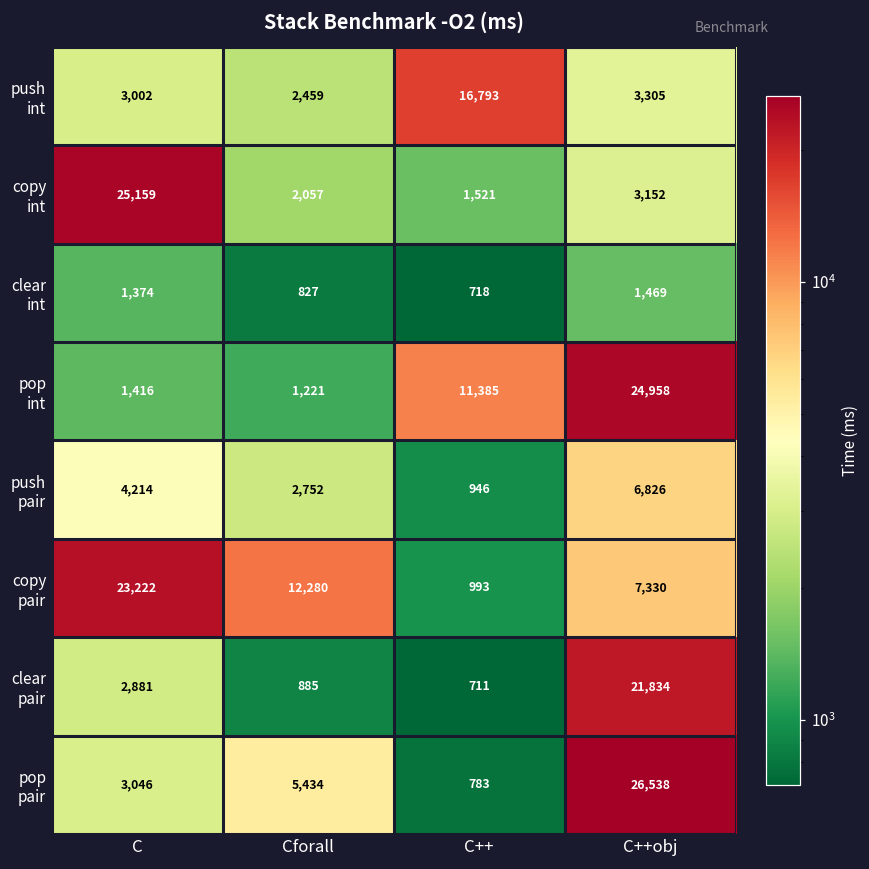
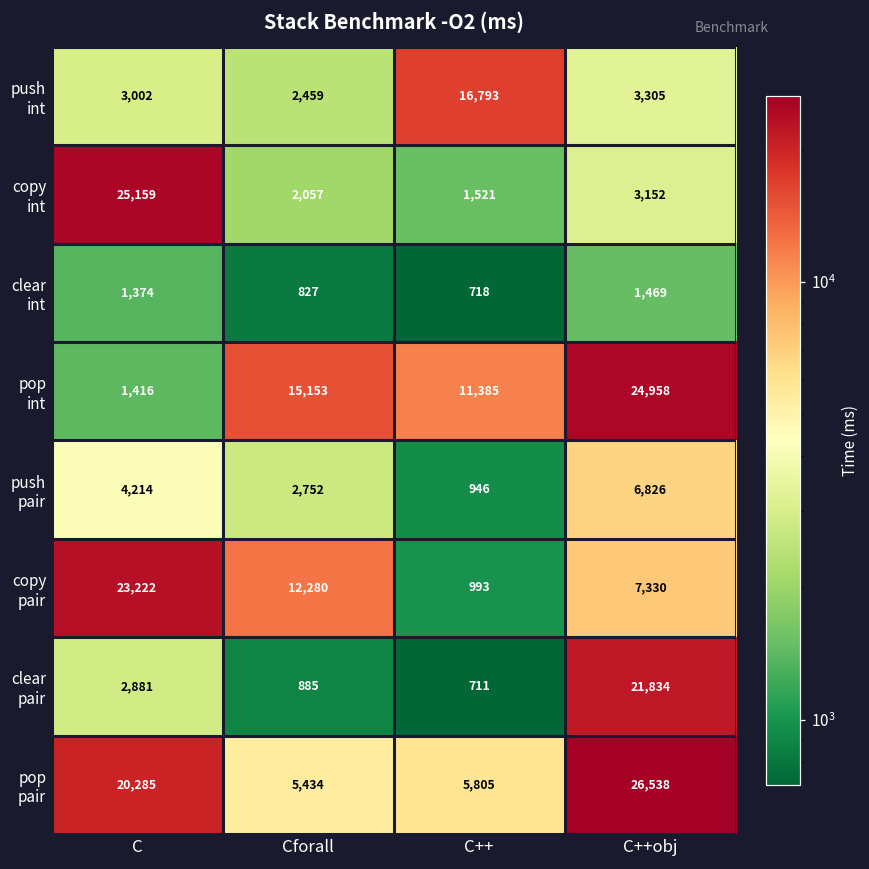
  {
    "push int": {
      "C": "3,002",
      "Cforall": "2,459",
      "C++": "16,793",
      "C++obj": "3,305"
    },
    "copy int": {
      "C": "25,159",
      "Cforall": "2,057",
      "C++": "1,521",
      "C++obj": "3,152"
    },
    "clear int": {
      "C": "1,374",
      "Cforall": "827",
      "C++": "718",
      "C++obj": "1,469"
    },
    "pop int": {
      "C": "1,416",
-     "Cforall": "1,221",
+     "Cforall": "15,153",
      "C++": "11,385",
      "C++obj": "24,958"
    },
    "push pair": {
      "C": "4,214",
      "Cforall": "2,752",
      "C++": "946",
      "C++obj": "6,826"
    },
    "copy pair": {
      "C": "23,222",
      "Cforall": "12,280",
      "C++": "993",
      "C++obj": "7,330"
    },
    "clear pair": {
      "C": "2,881",
      "Cforall": "885",
      "C++": "711",
      "C++obj": "21,834"
    },
    "pop pair": {
-     "C": "3,046",
+     "C": "20,285",
      "Cforall": "5,434",
-     "C++": "783",
+     "C++": "5,805",
      "C++obj": "26,538"
    }
  }
